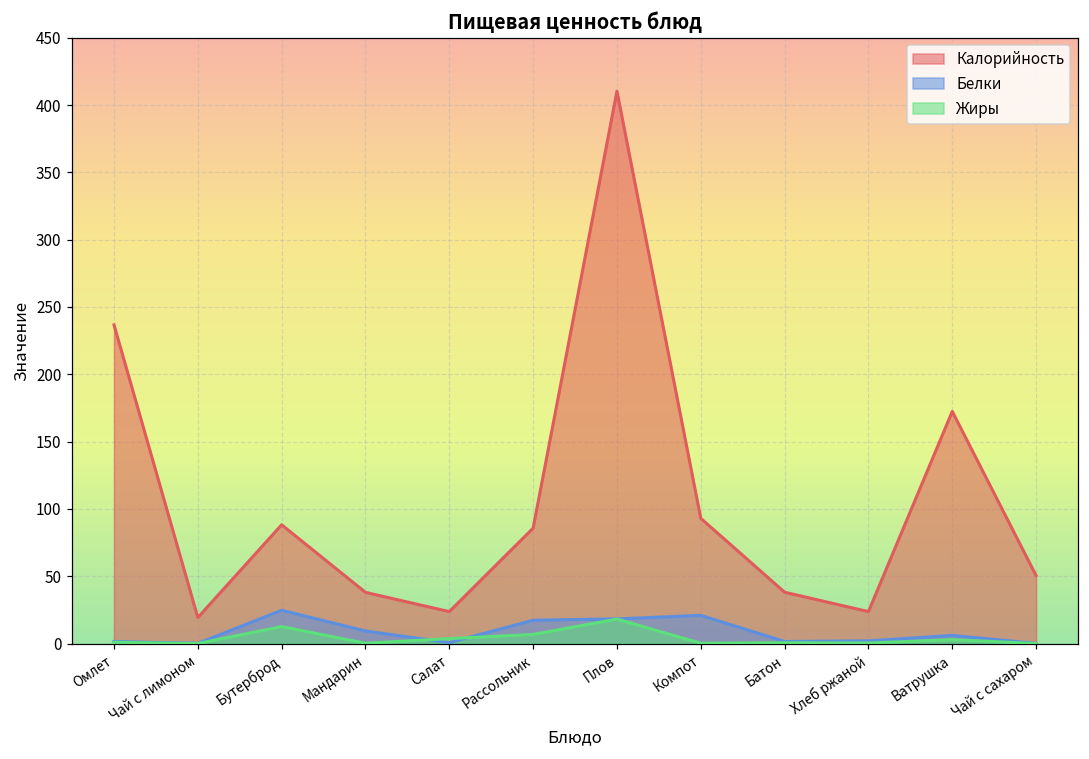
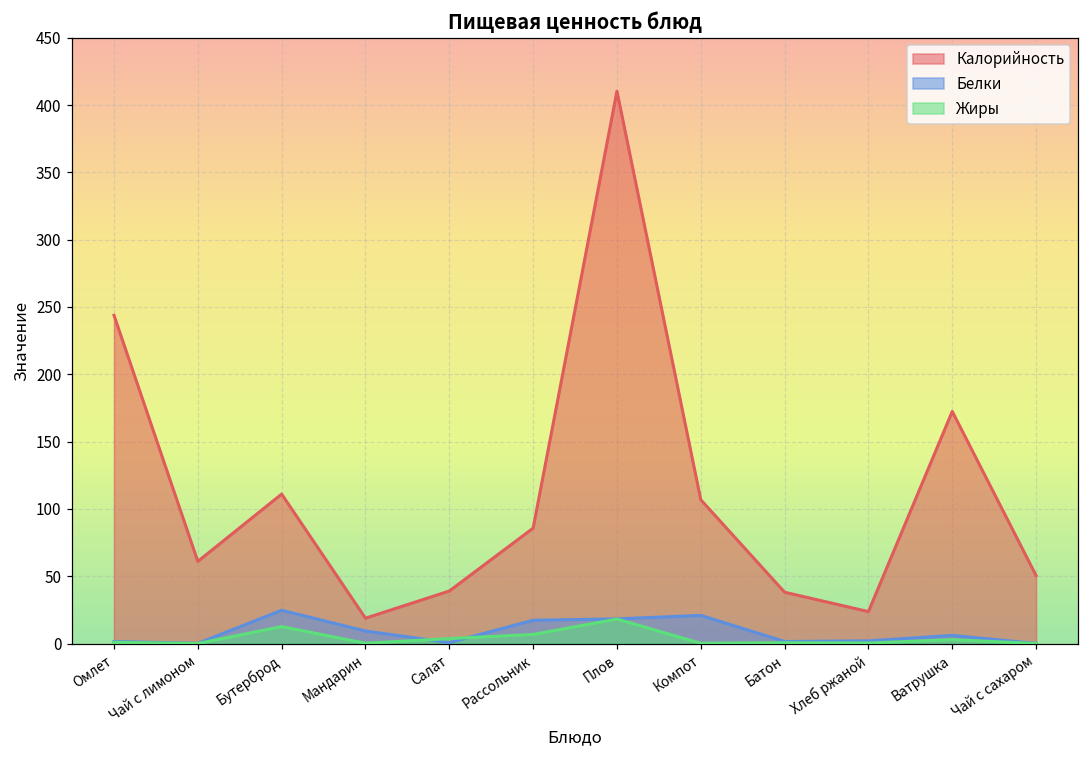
  {
    "Калорийность": {
-     "Омлет": 237,
-     "Чай с лимоном": 19,
-     "Бутерброд": 88,
-     "Мандарин": 38,
-     "Салат": 24,
+     "Омлет": 244,
+     "Чай с лимоном": 61,
+     "Бутерброд": 111,
+     "Мандарин": 19,
+     "Салат": 39,
      "Рассольник": 86,
      "Плов": 410,
-     "Компот": 93,
+     "Компот": 107,
      "Батон": 38,
      "Хлеб ржаной": 24,
      "Ватрушка": 172,
      "Чай с сахаром": 51
    },
    "Белки": {
      "Бутерброд": 25,
      "Мандарин": 9,
      "Салат": 1,
      "Рассольник": 17,
      "Компот": 21,
      "Ватрушка": 6
    },
    "Жиры": {
      "Бутерброд": 13,
      "Мандарин": 0,
      "Салат": 4,
      "Рассольник": 7,
      "Компот": 0,
      "Ватрушка": 3
    }
  }
